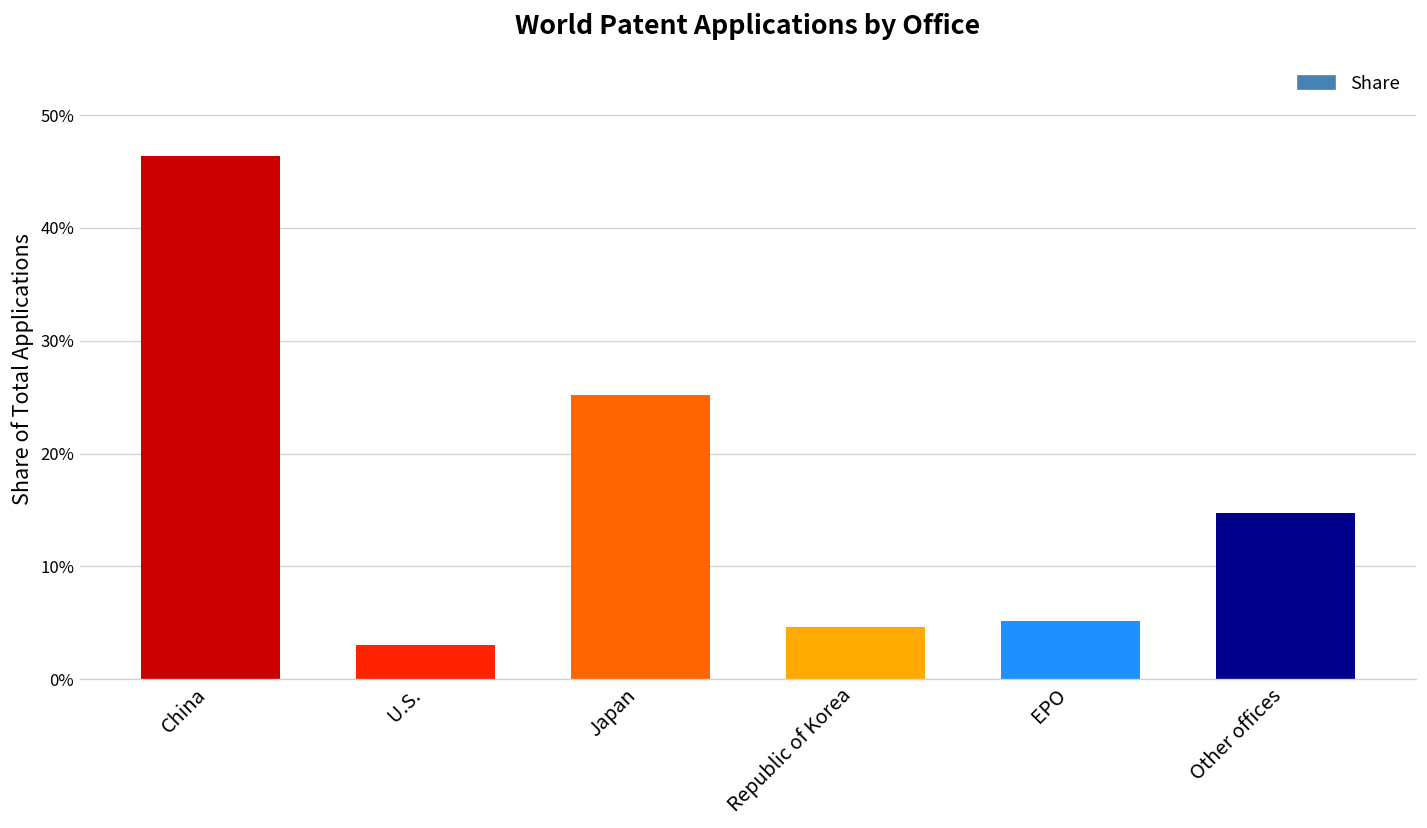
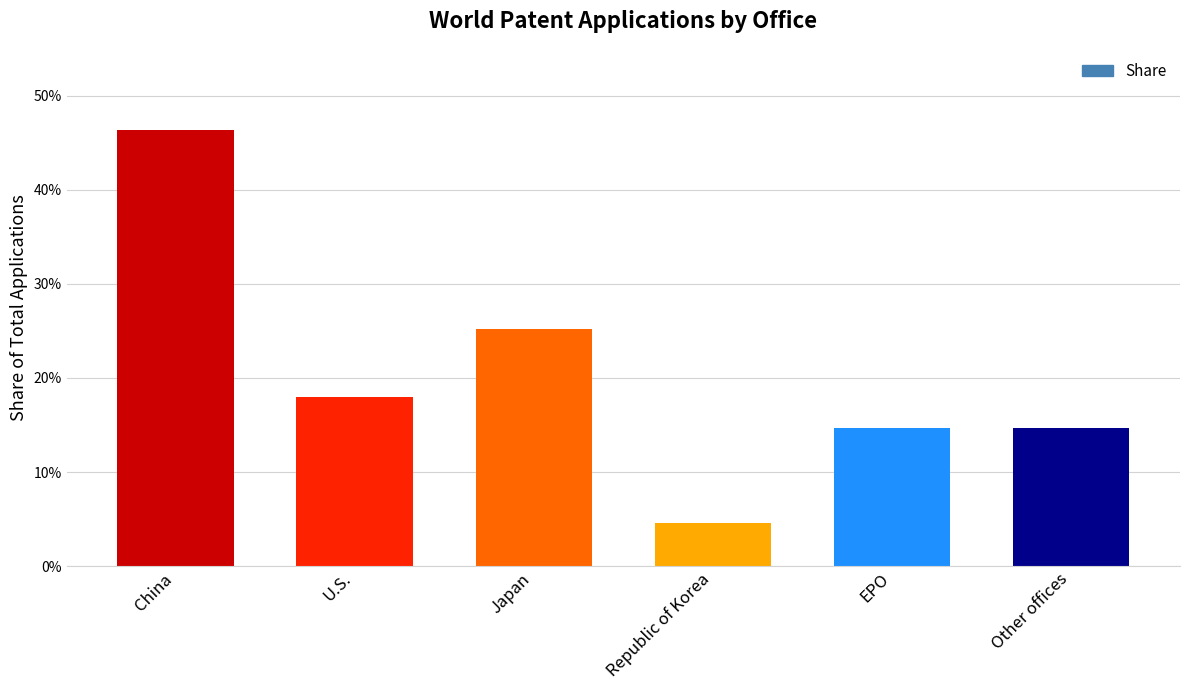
  {
    "China": "46%",
-   "U.S.": "3%",
+   "U.S.": "18%",
    "Japan": "25%",
    "Republic of Korea": "5%",
-   "EPO": "5%",
+   "EPO": "15%",
    "Other offices": "15%"
  }
